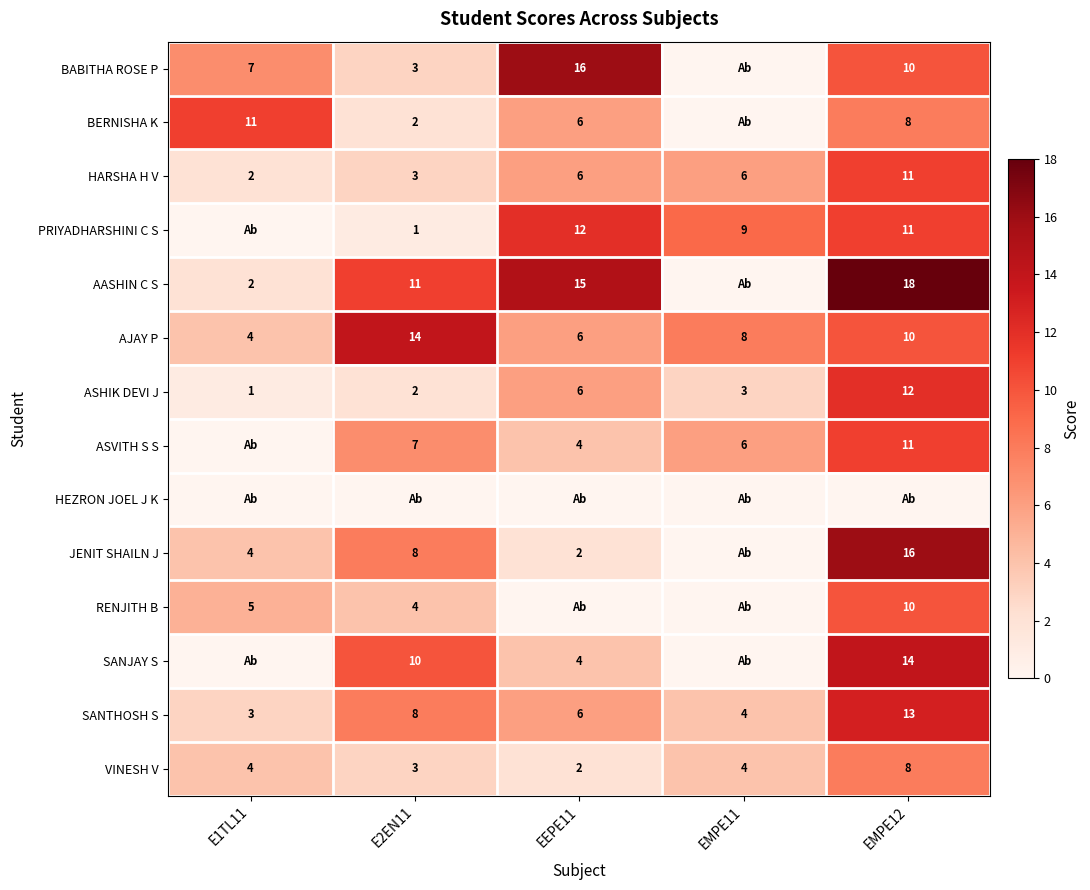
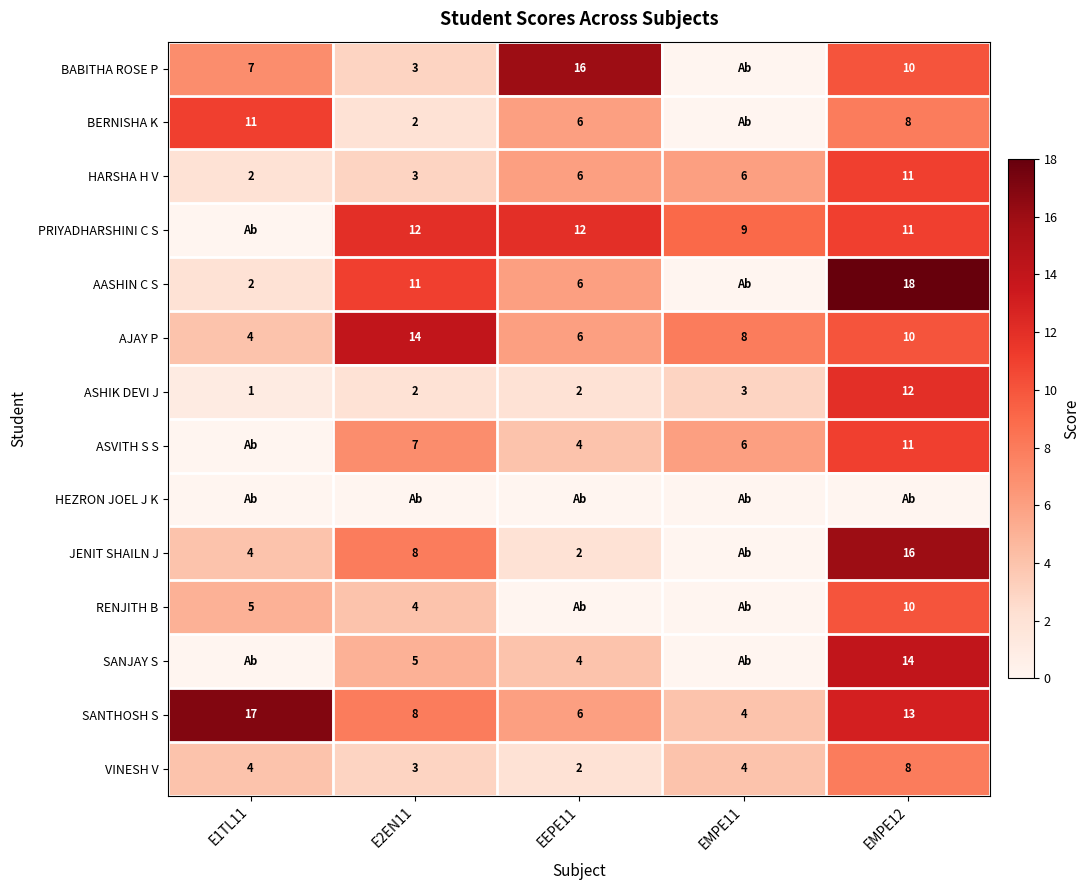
  {
    "BABITHA ROSE P": {
      "E1TL11": 7,
      "E2EN11": 3,
      "EEPE11": 16,
      "EMPE12": 10
    },
    "BERNISHA K": {
      "E1TL11": 11,
      "E2EN11": 2,
      "EEPE11": 6,
      "EMPE12": 8
    },
    "HARSHA H V": {
      "E1TL11": 2,
      "E2EN11": 3,
      "EEPE11": 6,
      "EMPE11": 6,
      "EMPE12": 11
    },
    "PRIYADHARSHINI C S": {
-     "E2EN11": 1,
+     "E2EN11": 12,
      "EEPE11": 12,
      "EMPE11": 9,
      "EMPE12": 11
    },
    "AASHIN C S": {
      "E1TL11": 2,
      "E2EN11": 11,
-     "EEPE11": 15,
+     "EEPE11": 6,
      "EMPE12": 18
    },
    "AJAY P": {
      "E1TL11": 4,
      "E2EN11": 14,
      "EEPE11": 6,
      "EMPE11": 8,
      "EMPE12": 10
    },
    "ASHIK DEVI J": {
      "E1TL11": 1,
      "E2EN11": 2,
-     "EEPE11": 6,
+     "EEPE11": 2,
      "EMPE11": 3,
      "EMPE12": 12
    },
    "ASVITH S S": {
      "E2EN11": 7,
      "EEPE11": 4,
      "EMPE11": 6,
      "EMPE12": 11
    },
    "JENIT SHAILN J": {
      "E1TL11": 4,
      "E2EN11": 8,
      "EEPE11": 2,
      "EMPE12": 16
    },
    "RENJITH B": {
      "E1TL11": 5,
      "E2EN11": 4,
      "EMPE12": 10
    },
    "SANJAY S": {
-     "E2EN11": 10,
+     "E2EN11": 5,
      "EEPE11": 4,
      "EMPE12": 14
    },
    "SANTHOSH S": {
-     "E1TL11": 3,
+     "E1TL11": 17,
      "E2EN11": 8,
      "EEPE11": 6,
      "EMPE11": 4,
      "EMPE12": 13
    },
    "VINESH V": {
      "E1TL11": 4,
      "E2EN11": 3,
      "EEPE11": 2,
      "EMPE11": 4,
      "EMPE12": 8
    }
  }
